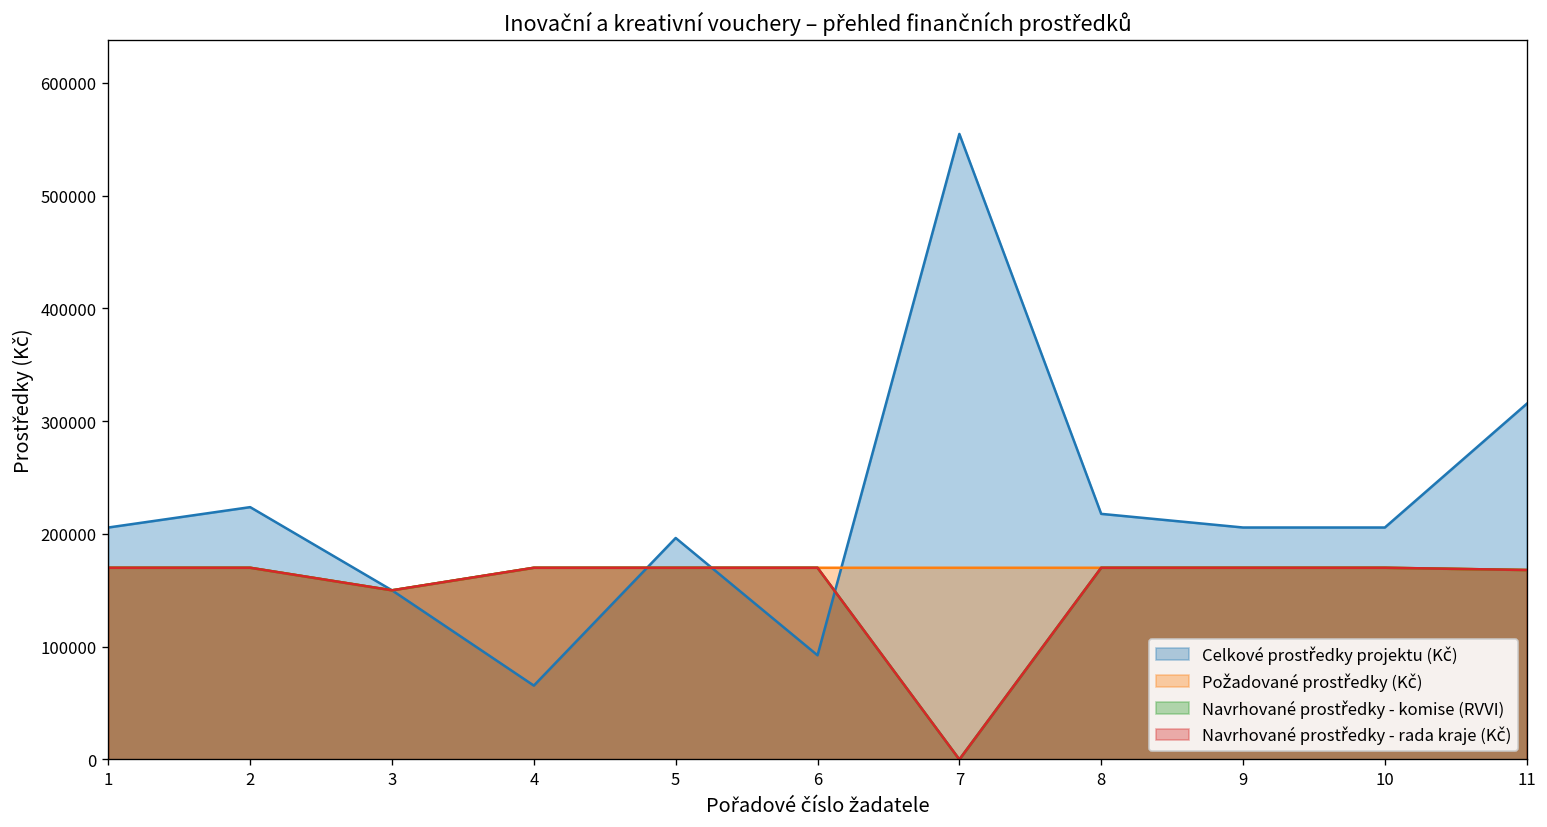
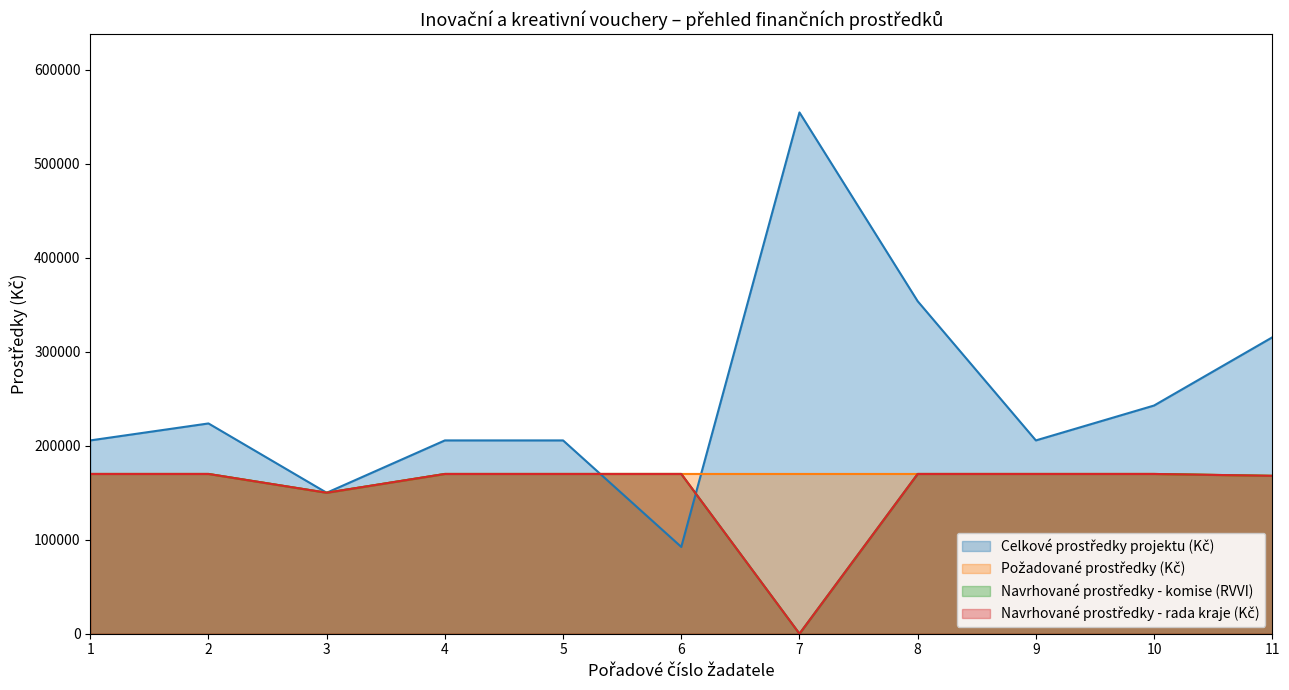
  {
    "Celkové prostředky projektu (Kč)": {
      "1": 210000,
      "2": 220000,
-     "4": 70000,
-     "5": 200000,
+     "4": 210000,
+     "5": 210000,
      "6": 90000,
      "7": 550000,
-     "8": 220000,
+     "8": 350000,
      "9": 210000,
-     "10": 210000,
+     "10": 240000,
      "11": 320000
    }
  }
